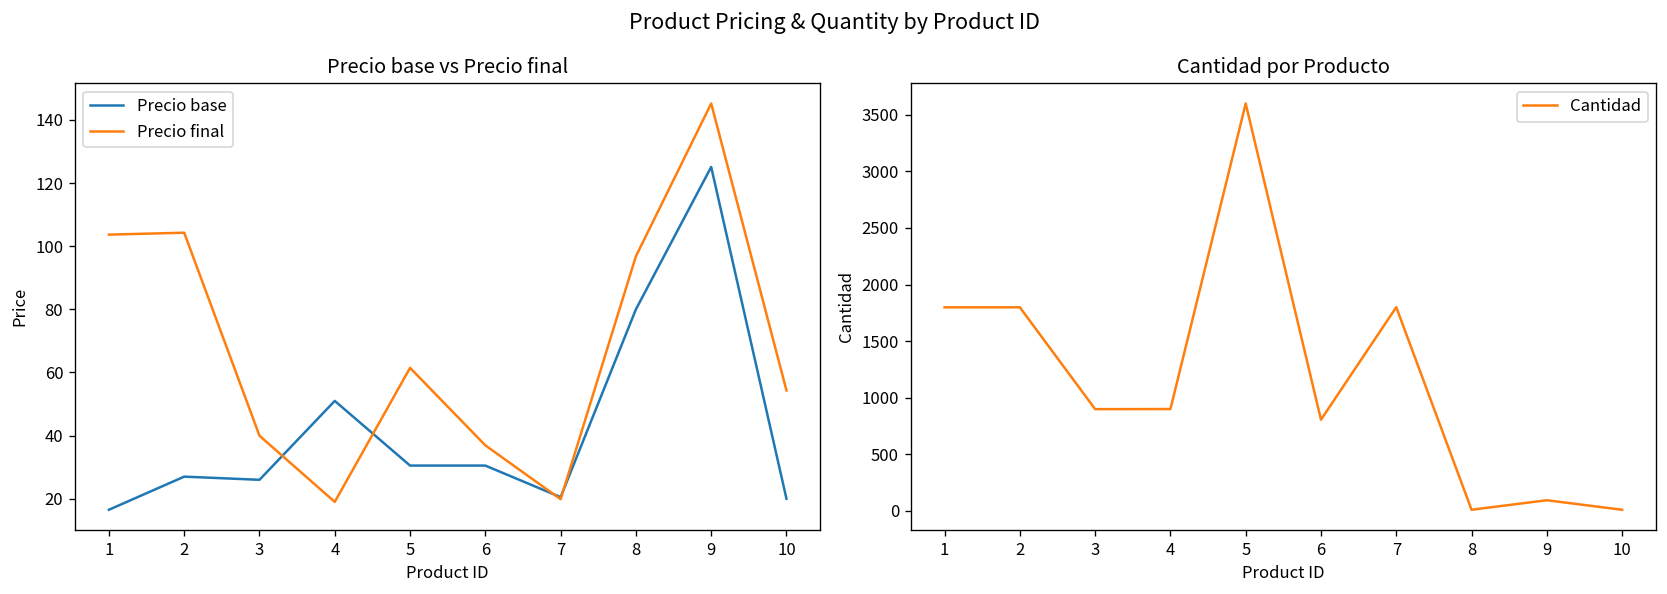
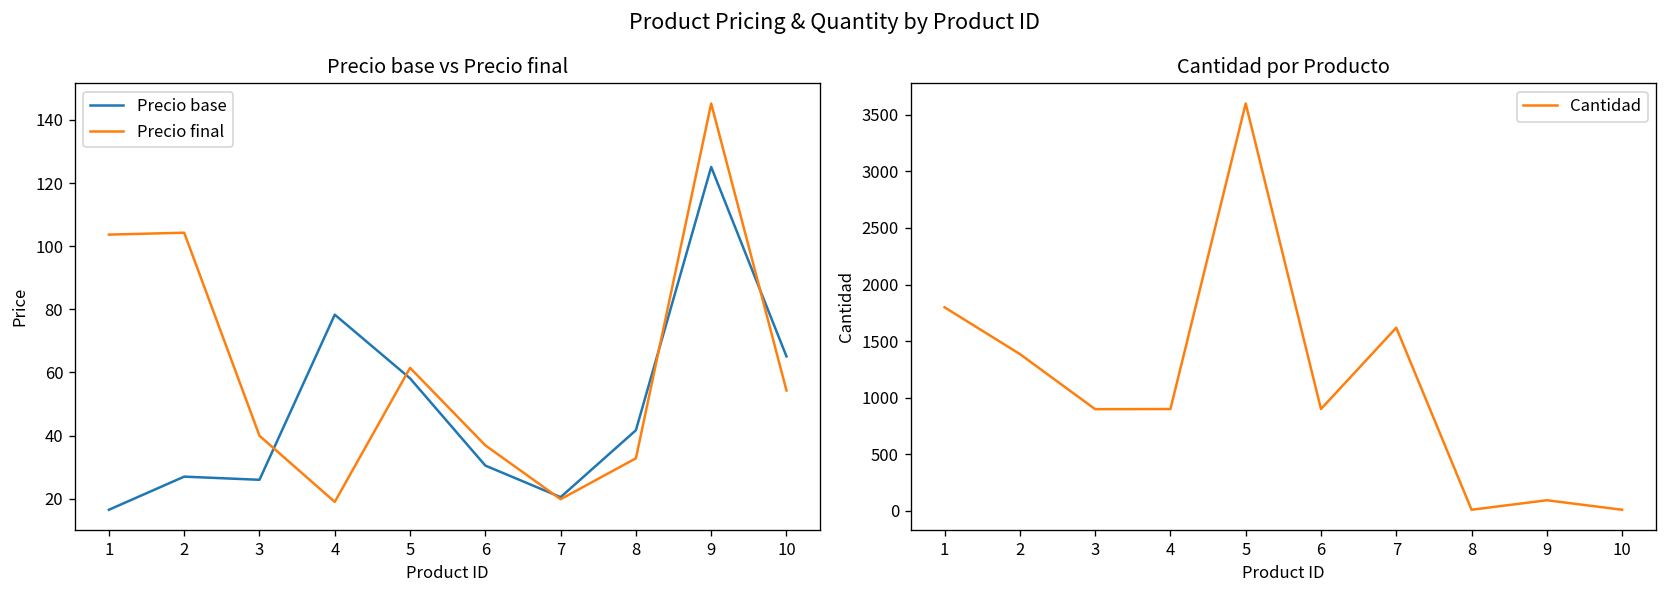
  {
    "Precio base vs Precio final": {
      "Precio base": {
        "1": 17,
        "2": 27,
        "3": 26,
-       "4": 51,
-       "5": 31,
+       "4": 78,
+       "5": 58,
        "6": 31,
-       "8": 80,
+       "8": 42,
        "9": 125,
-       "10": 20
+       "10": 65
      },
      "Precio final": {
        "1": 104,
        "2": 104,
        "3": 40,
        "4": 19,
        "5": 61,
        "6": 37,
-       "8": 97,
+       "8": 33,
        "9": 145,
        "10": 54
      }
    },
    "Cantidad por Producto": {
      "1": 1800,
-     "2": 1800,
+     "2": 1400,
      "3": 900,
      "4": 900,
      "5": 3600,
-     "6": 800,
-     "7": 1800,
+     "6": 900,
+     "7": 1600,
      "8": 0,
      "9": 100,
      "10": 0
    }
  }
